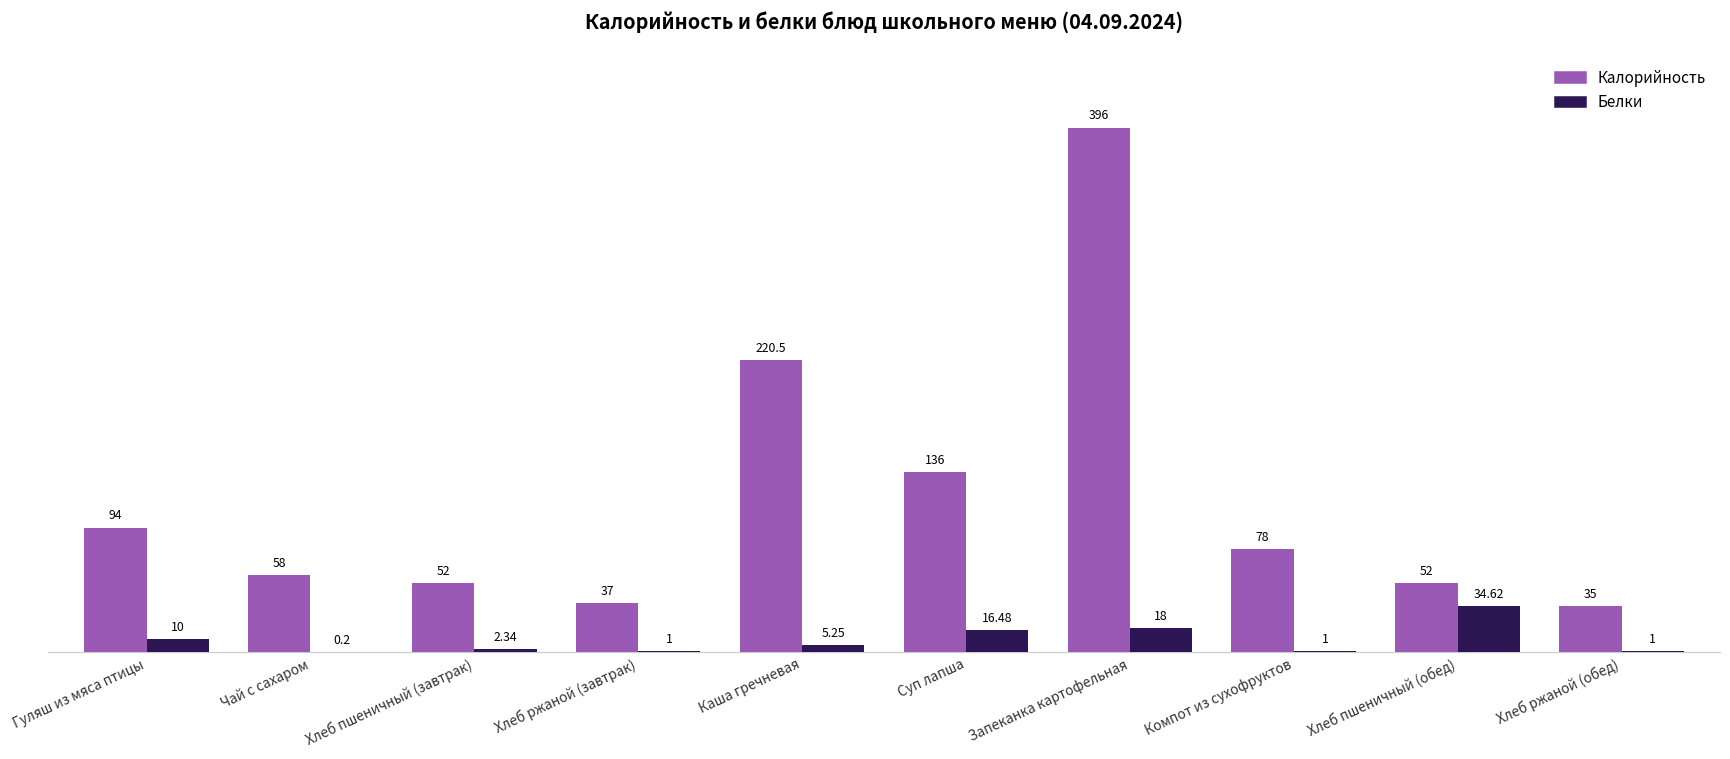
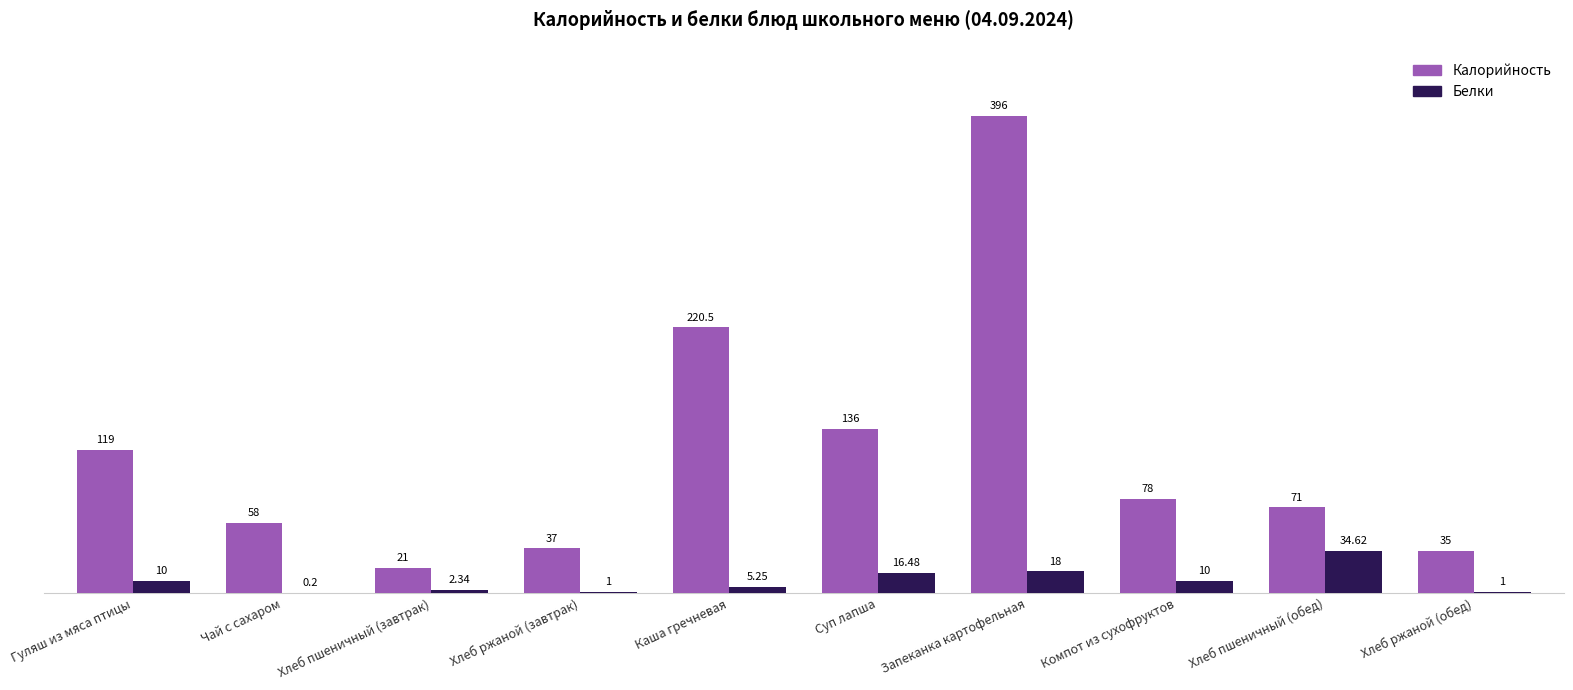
  {
    "Калорийность": {
-     "Гуляш из мяса птицы": 94,
+     "Гуляш из мяса птицы": 119,
      "Чай с сахаром": 58,
-     "Хлеб пшеничный (завтрак)": 52,
+     "Хлеб пшеничный (завтрак)": 21,
      "Хлеб ржаной (завтрак)": 37,
      "Каша гречневая": 220.5,
      "Суп лапша": 136,
      "Запеканка картофельная": 396,
      "Компот из сухофруктов": 78,
-     "Хлеб пшеничный (обед)": 52,
+     "Хлеб пшеничный (обед)": 71,
      "Хлеб ржаной (обед)": 35
    },
    "Белки": {
      "Гуляш из мяса птицы": 10,
      "Чай с сахаром": 0.2,
      "Хлеб пшеничный (завтрак)": 2.34,
      "Хлеб ржаной (завтрак)": 1,
      "Каша гречневая": 5.25,
      "Суп лапша": 16.48,
      "Запеканка картофельная": 18,
-     "Компот из сухофруктов": 1,
+     "Компот из сухофруктов": 10,
      "Хлеб пшеничный (обед)": 34.62,
      "Хлеб ржаной (обед)": 1
    }
  }
